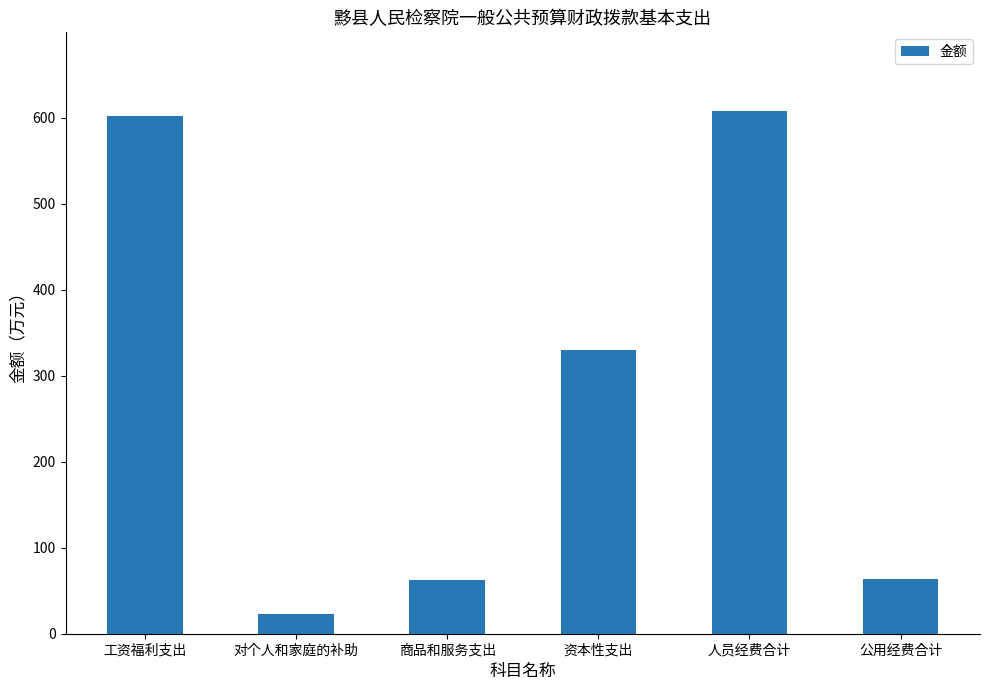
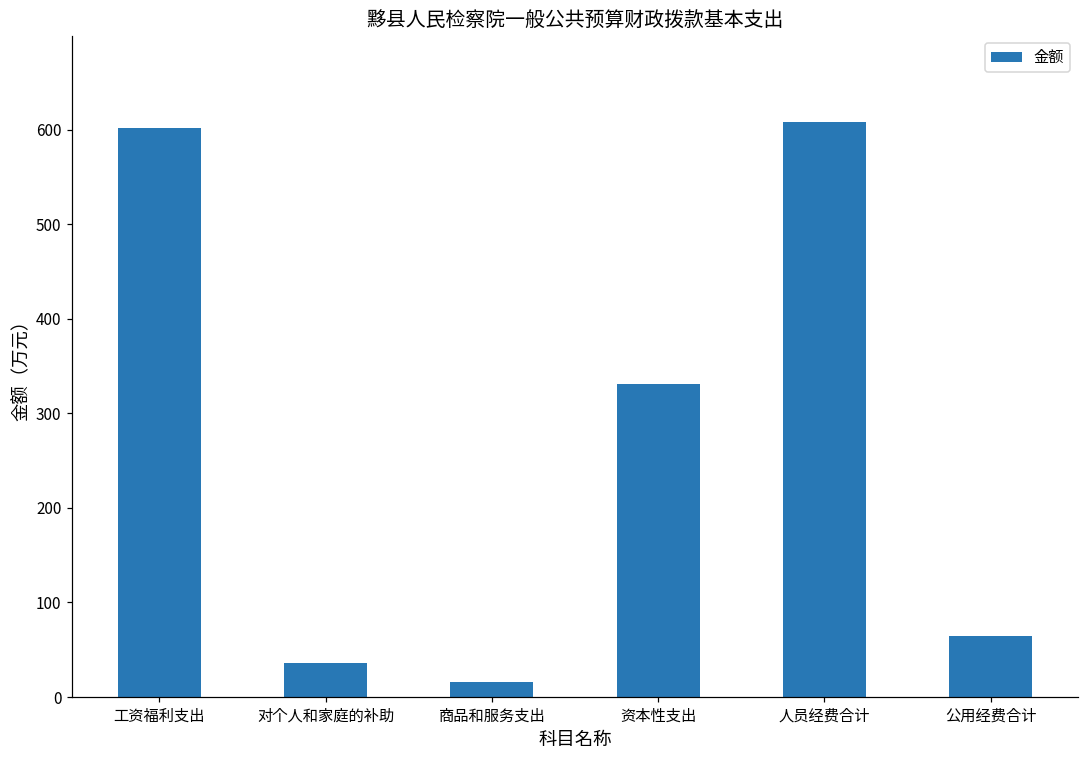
  {
    "工资福利支出": 600,
-   "对个人和家庭的补助": 20,
-   "商品和服务支出": 60,
+   "对个人和家庭的补助": 40,
+   "商品和服务支出": 20,
    "资本性支出": 330,
    "人员经费合计": 610,
    "公用经费合计": 60
  }
